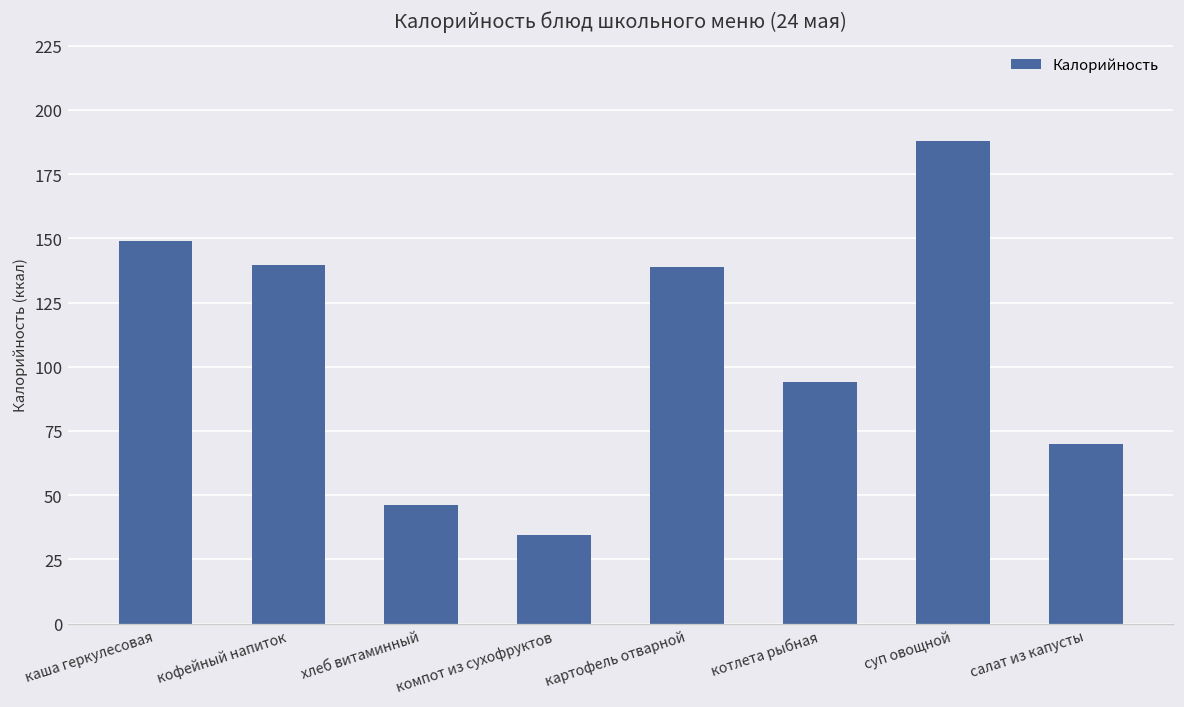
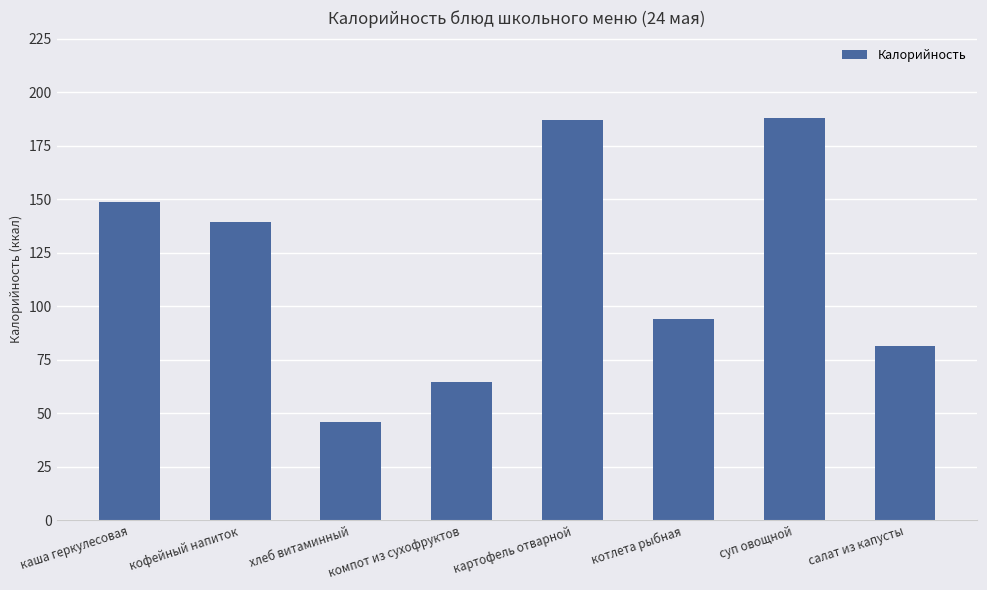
  {
    "каша геркулесовая": 149,
    "кофейный напиток": 140,
    "хлеб витаминный": 46,
-   "компот из сухофруктов": 34,
-   "картофель отварной": 139,
+   "компот из сухофруктов": 65,
+   "картофель отварной": 187,
    "котлета рыбная": 94,
    "суп овощной": 188,
-   "салат из капусты": 70
+   "салат из капусты": 81
  }
